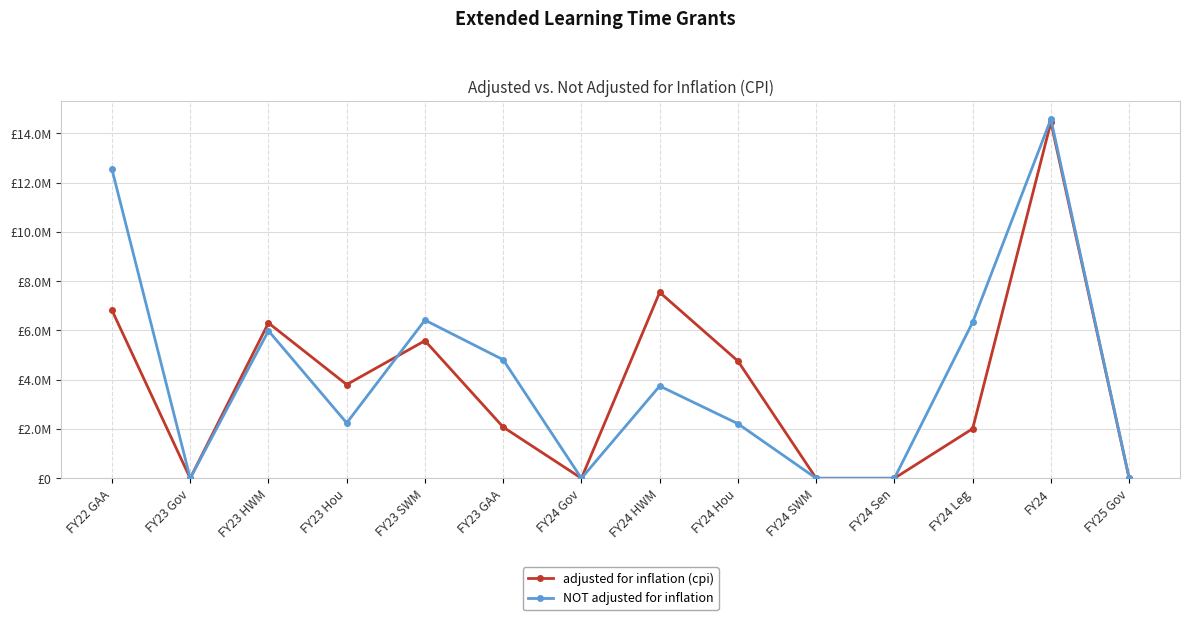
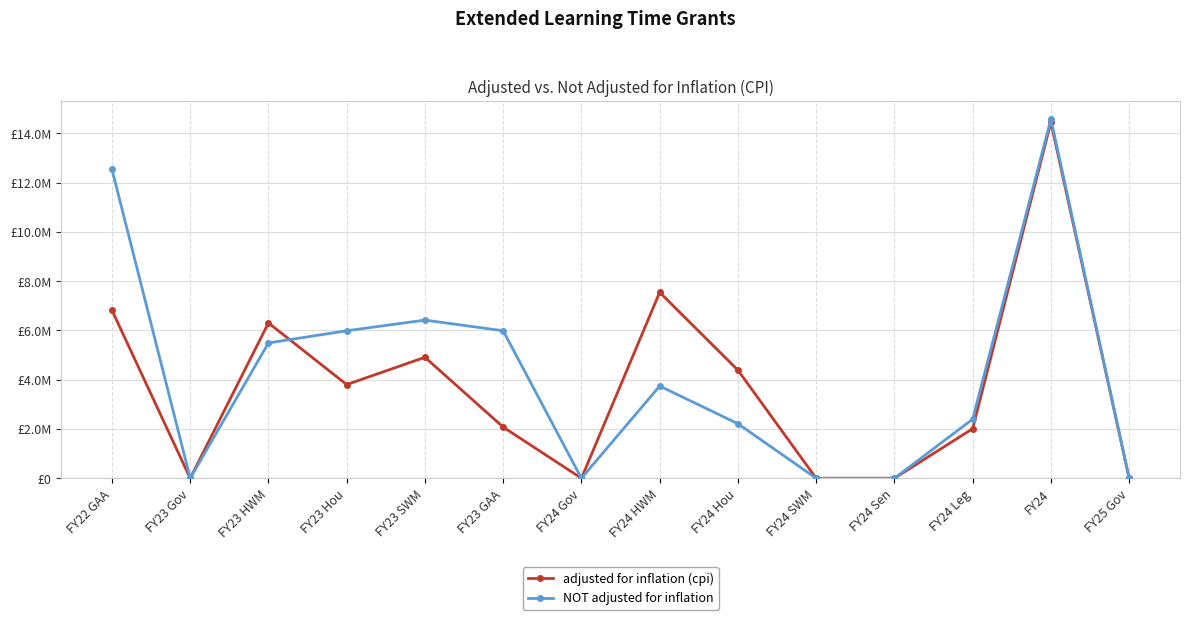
  {
    "adjusted for inflation (cpi)": {
      "FY22 GAA": "£6800000",
      "FY23 HWM": "£6300000",
      "FY23 Hou": "£3800000",
-     "FY23 SWM": "£5600000",
+     "FY23 SWM": "£4900000",
      "FY23 GAA": "£2100000",
      "FY24 HWM": "£7500000",
-     "FY24 Hou": "£4800000",
+     "FY24 Hou": "£4400000",
      "FY24 Leg": "£2000000",
      "FY24": "£14400000"
    },
    "NOT adjusted for inflation": {
      "FY22 GAA": "£12500000",
-     "FY23 HWM": "£6000000",
-     "FY23 Hou": "£2200000",
+     "FY23 HWM": "£5500000",
+     "FY23 Hou": "£6000000",
      "FY23 SWM": "£6400000",
-     "FY23 GAA": "£4800000",
+     "FY23 GAA": "£6000000",
      "FY24 HWM": "£3700000",
      "FY24 Hou": "£2200000",
-     "FY24 Leg": "£6300000",
+     "FY24 Leg": "£2400000",
      "FY24": "£14600000"
    }
  }
